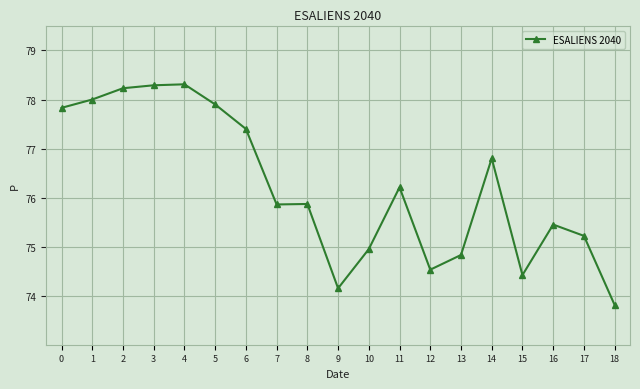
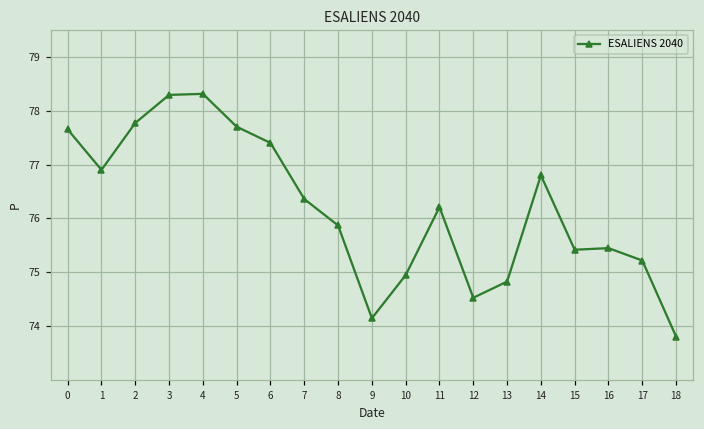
  {
-   "0": 77.8,
-   "1": 78.0,
-   "2": 78.2,
+   "0": 77.7,
+   "1": 76.9,
+   "2": 77.8,
    "3": 78.3,
    "4": 78.3,
-   "5": 77.9,
+   "5": 77.7,
    "6": 77.4,
-   "7": 75.9,
+   "7": 76.4,
    "8": 75.9,
    "9": 74.2,
    "10": 75.0,
    "11": 76.2,
    "12": 74.5,
    "13": 74.8,
    "14": 76.8,
-   "15": 74.4,
+   "15": 75.4,
    "16": 75.5,
    "17": 75.2,
    "18": 73.8
  }
